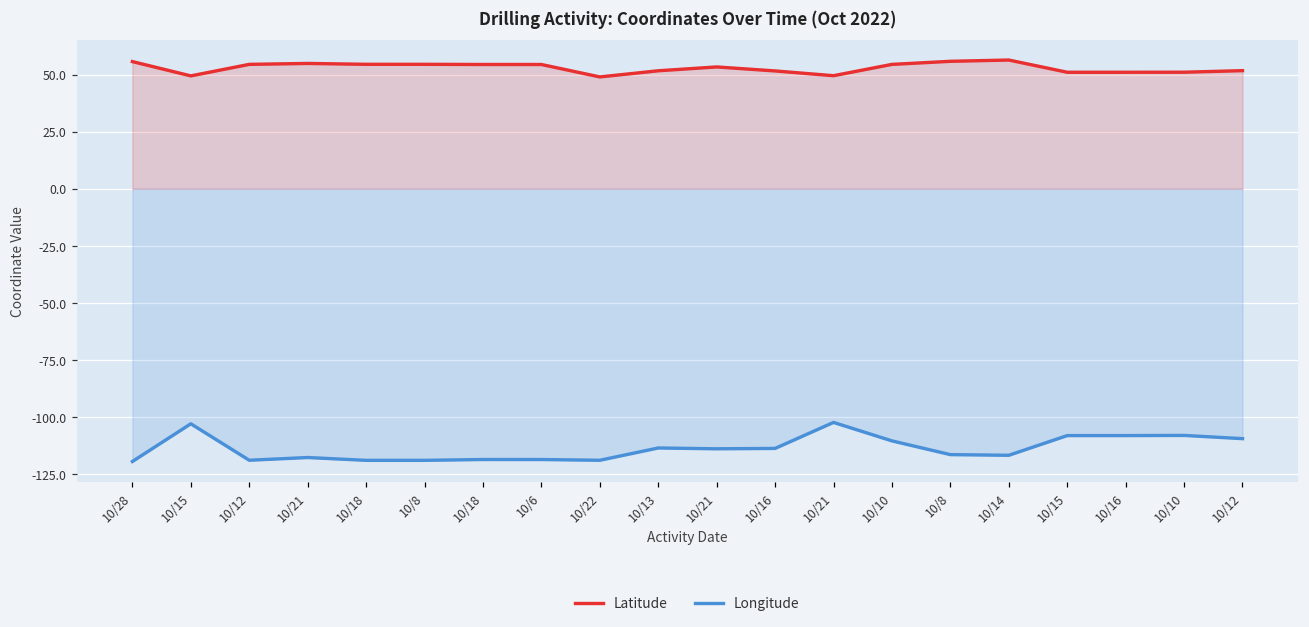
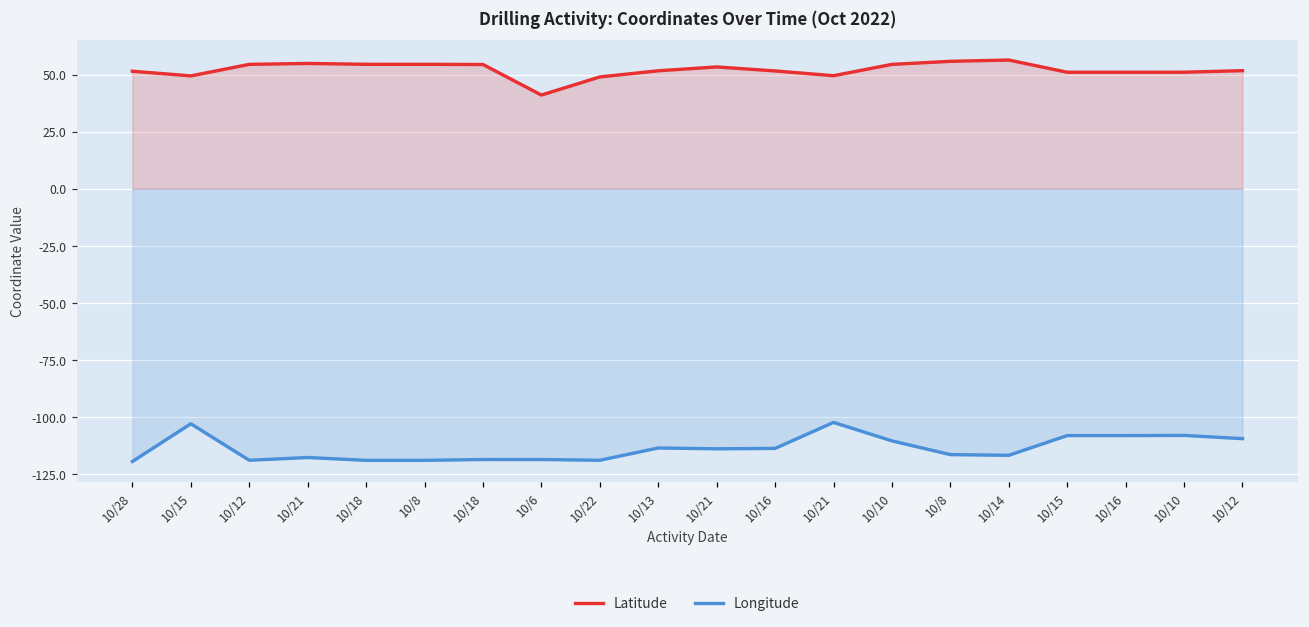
  {
    "Latitude": {
-     "10/28": 56,
-     "10/6": 54,
+     "10/28": 51,
+     "10/6": 41,
      "10/22": 49,
      "10/13": 52,
      "10/14": 56
    }
  }
